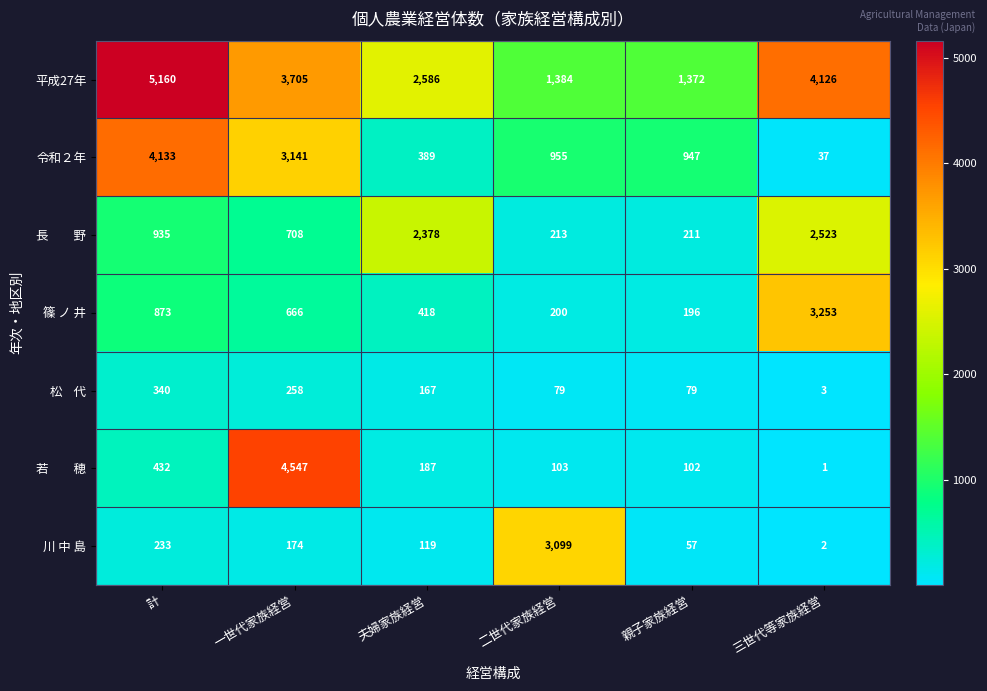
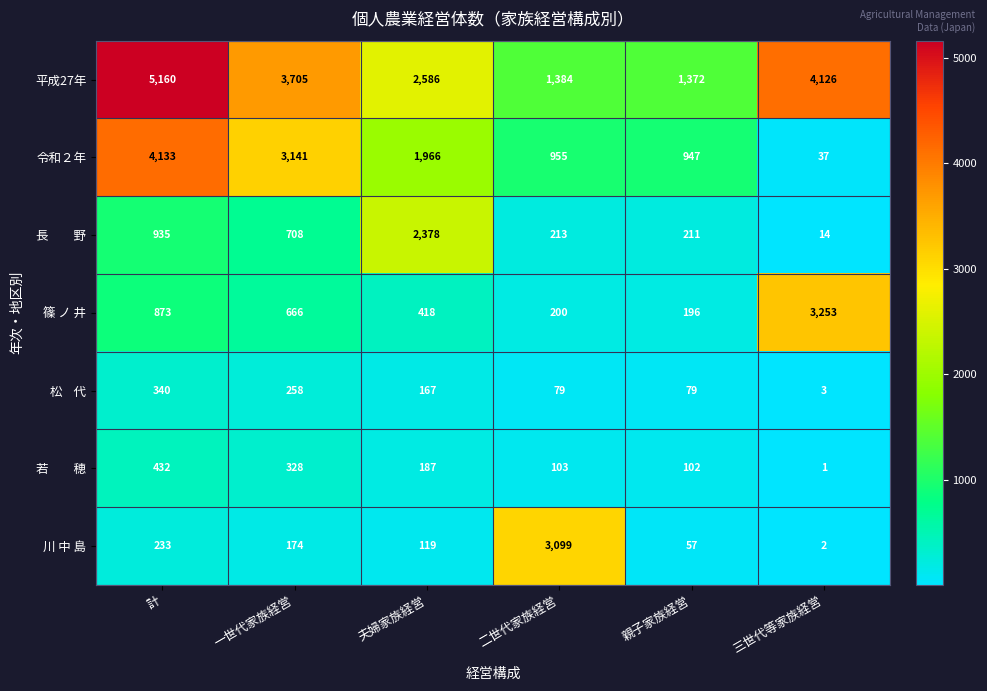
  {
    "平成27年": {
      "計": "5,160",
      "一世代家族経営": "3,705",
      "夫婦家族経営": "2,586",
      "二世代家族経営": "1,384",
      "親子家族経営": "1,372",
      "三世代等家族経営": "4,126"
    },
    "令和２年": {
      "計": "4,133",
      "一世代家族経営": "3,141",
-     "夫婦家族経営": "389",
+     "夫婦家族経営": "1,966",
      "二世代家族経営": "955",
      "親子家族経営": "947",
      "三世代等家族経営": "37"
    },
    "長 野": {
      "計": "935",
      "一世代家族経営": "708",
      "夫婦家族経営": "2,378",
      "二世代家族経営": "213",
      "親子家族経営": "211",
-     "三世代等家族経営": "2,523"
+     "三世代等家族経営": "14"
    },
    "篠 ノ 井": {
      "計": "873",
      "一世代家族経営": "666",
      "夫婦家族経営": "418",
      "二世代家族経営": "200",
      "親子家族経営": "196",
      "三世代等家族経営": "3,253"
    },
    "松 代": {
      "計": "340",
      "一世代家族経営": "258",
      "夫婦家族経営": "167",
      "二世代家族経営": "79",
      "親子家族経営": "79",
      "三世代等家族経営": "3"
    },
    "若 穂": {
      "計": "432",
-     "一世代家族経営": "4,547",
+     "一世代家族経営": "328",
      "夫婦家族経営": "187",
      "二世代家族経営": "103",
      "親子家族経営": "102",
      "三世代等家族経営": "1"
    },
    "川 中 島": {
      "計": "233",
      "一世代家族経営": "174",
      "夫婦家族経営": "119",
      "二世代家族経営": "3,099",
      "親子家族経営": "57",
      "三世代等家族経営": "2"
    }
  }
